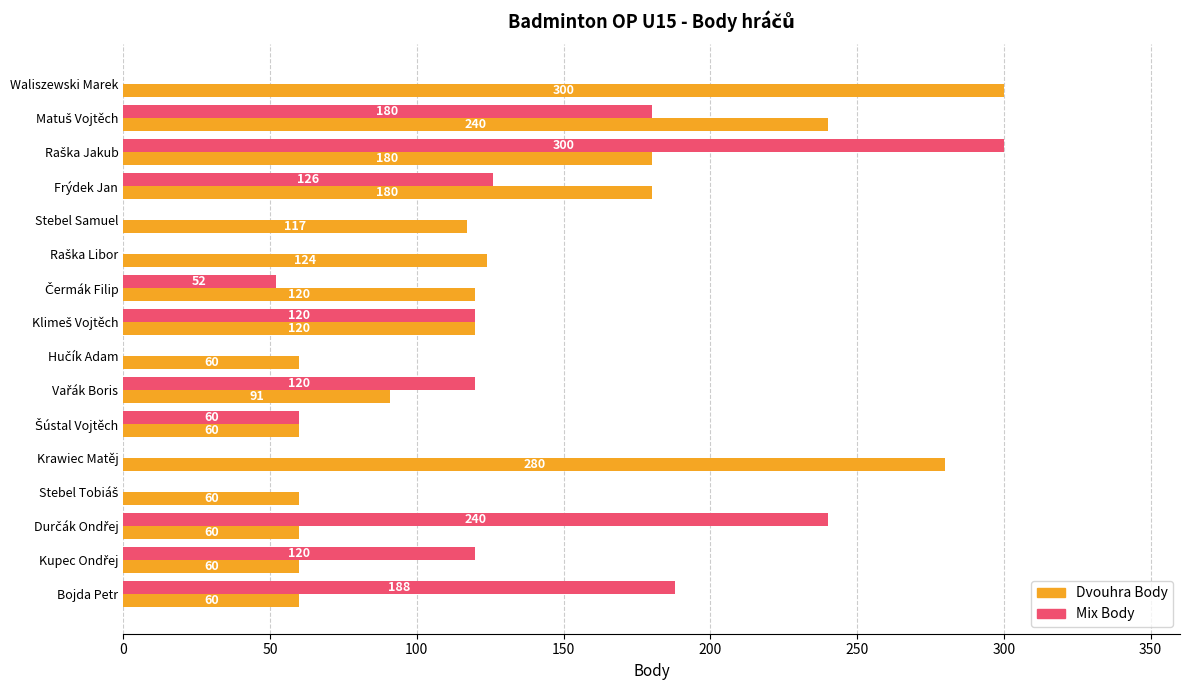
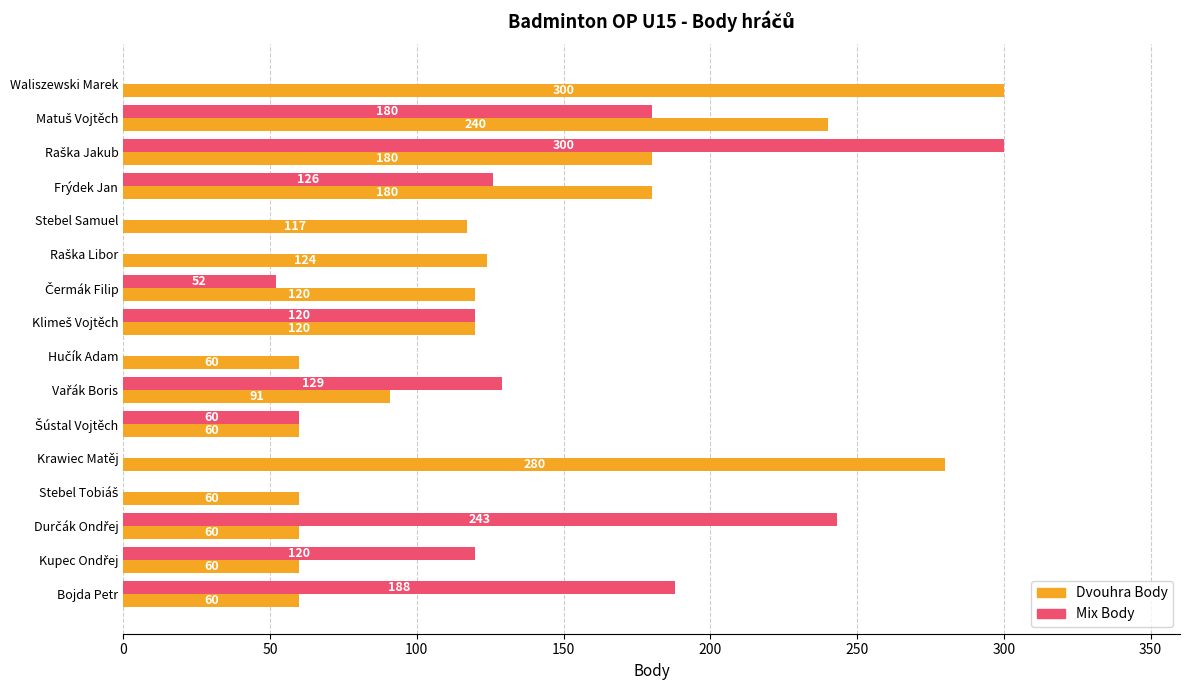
  {
    "Dvouhra Body": {
      "Waliszewski Marek": 300,
      "Matuš Vojtěch": 240,
      "Raška Jakub": 180,
      "Frýdek Jan": 180,
      "Stebel Samuel": 117,
      "Raška Libor": 124,
      "Čermák Filip": 120,
      "Klimeš Vojtěch": 120,
      "Hučík Adam": 60,
      "Vařák Boris": 91,
      "Šústal Vojtěch": 60,
      "Krawiec Matěj": 280,
      "Stebel Tobiáš": 60,
      "Durčák Ondřej": 60,
      "Kupec Ondřej": 60,
      "Bojda Petr": 60
    },
    "Mix Body": {
      "Matuš Vojtěch": 180,
      "Raška Jakub": 300,
      "Frýdek Jan": 126,
      "Čermák Filip": 52,
      "Klimeš Vojtěch": 120,
-     "Vařák Boris": 120,
+     "Vařák Boris": 129,
      "Šústal Vojtěch": 60,
-     "Durčák Ondřej": 240,
+     "Durčák Ondřej": 243,
      "Kupec Ondřej": 120,
      "Bojda Petr": 188
    }
  }
